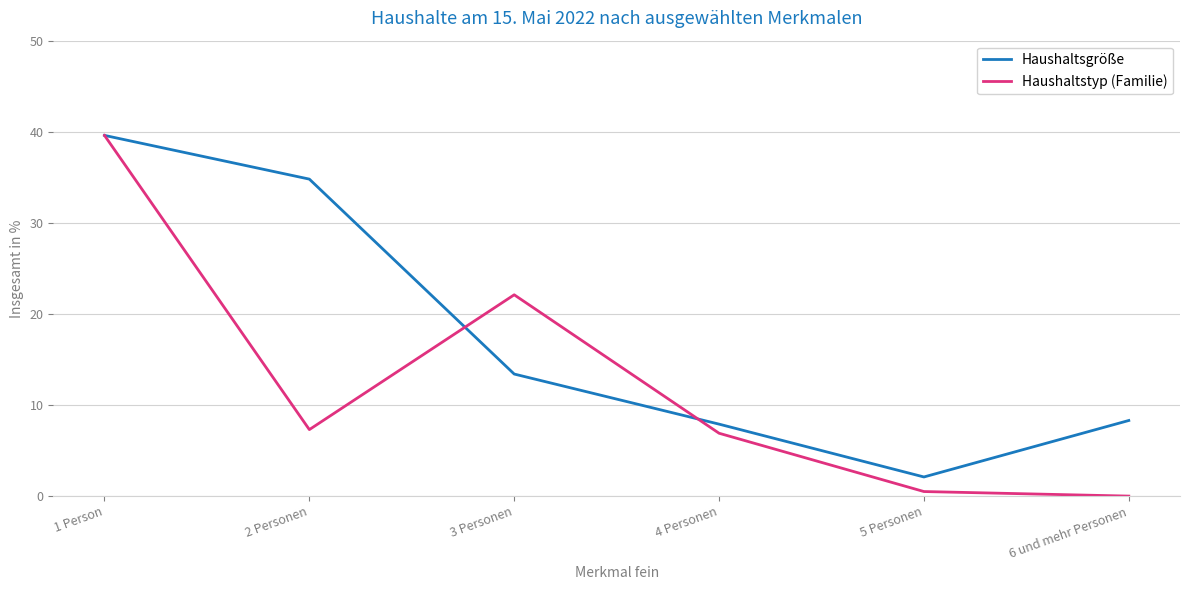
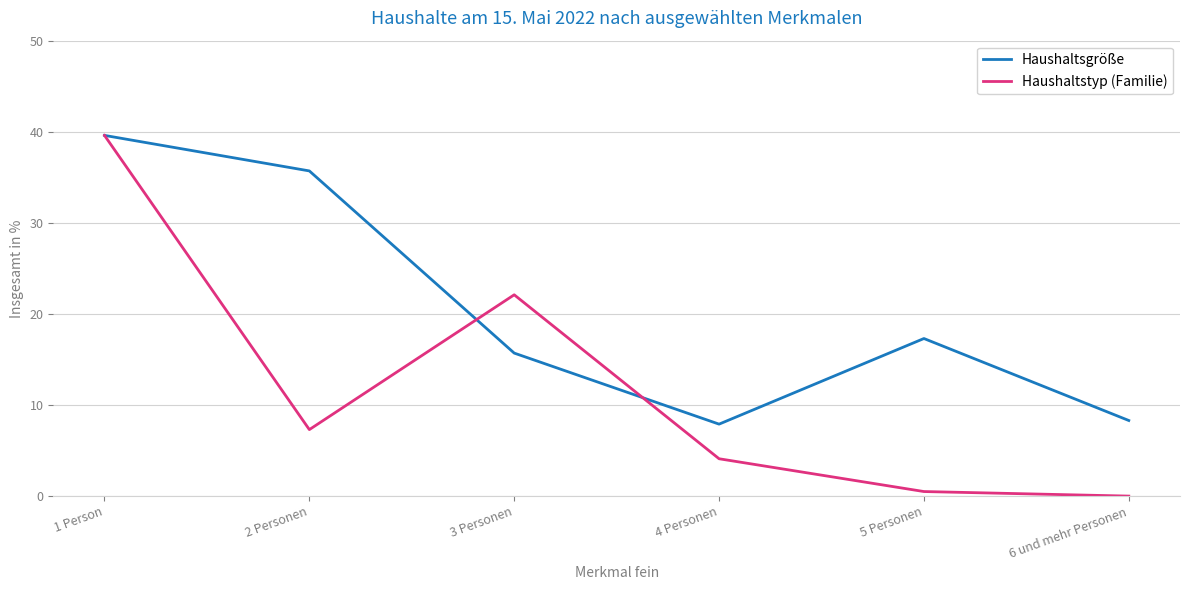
  {
    "Haushaltsgröße": {
-     "2 Personen": 35,
-     "3 Personen": 13,
+     "2 Personen": 36,
+     "3 Personen": 16,
      "4 Personen": 8,
-     "5 Personen": 2,
+     "5 Personen": 17,
      "6 und mehr Personen": 8
    },
    "Haushaltstyp (Familie)": {
      "2 Personen": 7,
      "3 Personen": 22,
-     "4 Personen": 7,
+     "4 Personen": 4,
      "5 Personen": 1,
      "6 und mehr Personen": 0
    }
  }
